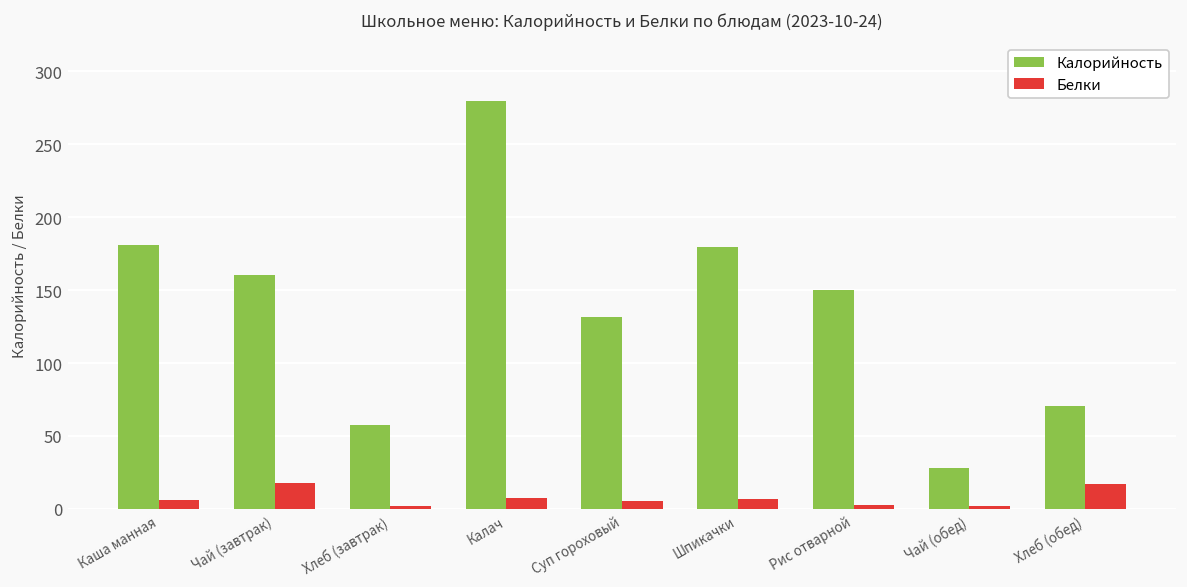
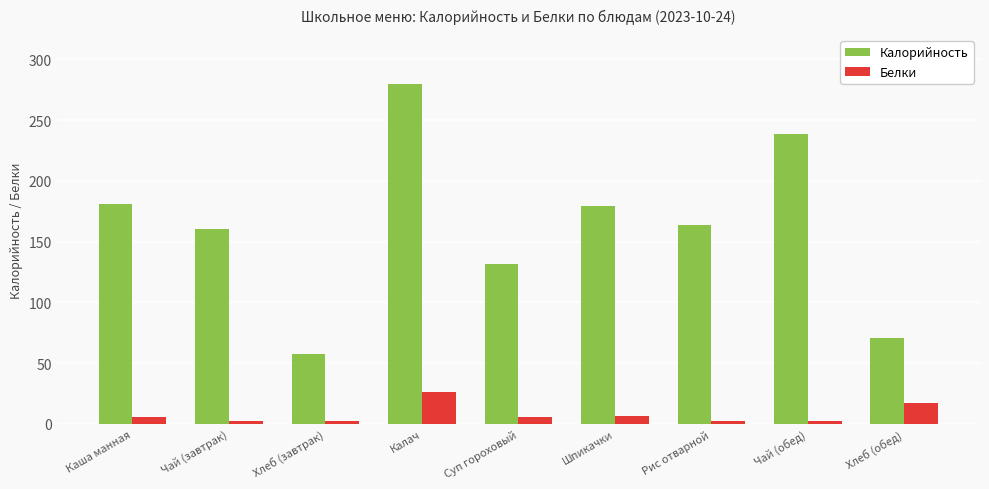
  {
    "Калорийность": {
      "Каша манная": 181,
      "Чай (завтрак)": 160,
      "Хлеб (завтрак)": 57,
      "Калач": 280,
      "Суп гороховый": 131,
      "Шпикачки": 180,
-     "Рис отварной": 150,
-     "Чай (обед)": 28,
+     "Рис отварной": 163,
+     "Чай (обед)": 238,
      "Хлеб (обед)": 70
    },
    "Белки": {
      "Каша манная": 6,
-     "Чай (завтрак)": 18,
+     "Чай (завтрак)": 2,
      "Хлеб (завтрак)": 2,
-     "Калач": 8,
+     "Калач": 26,
      "Суп гороховый": 5,
      "Шпикачки": 7,
      "Рис отварной": 3,
      "Хлеб (обед)": 17
    }
  }
